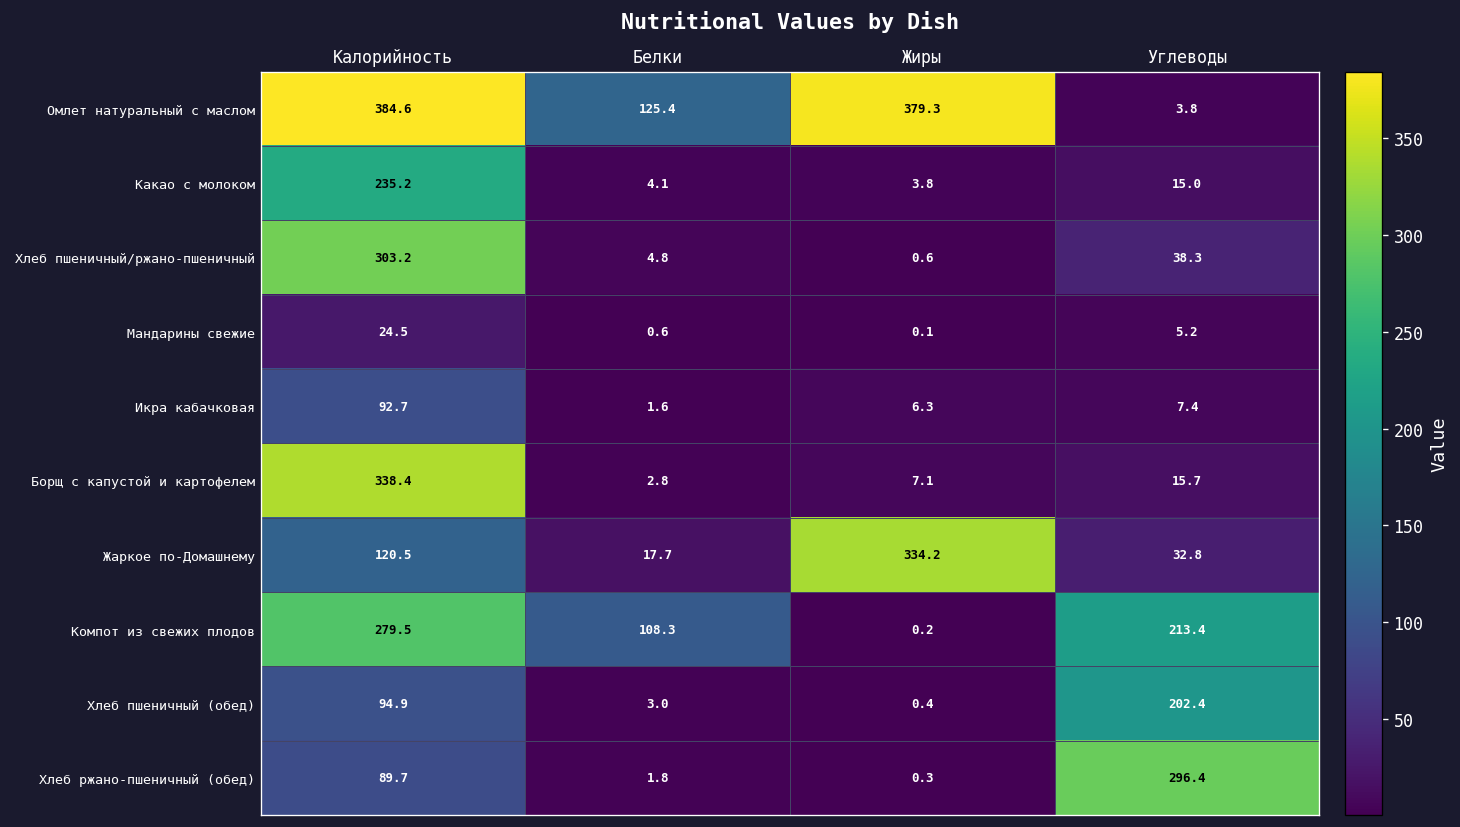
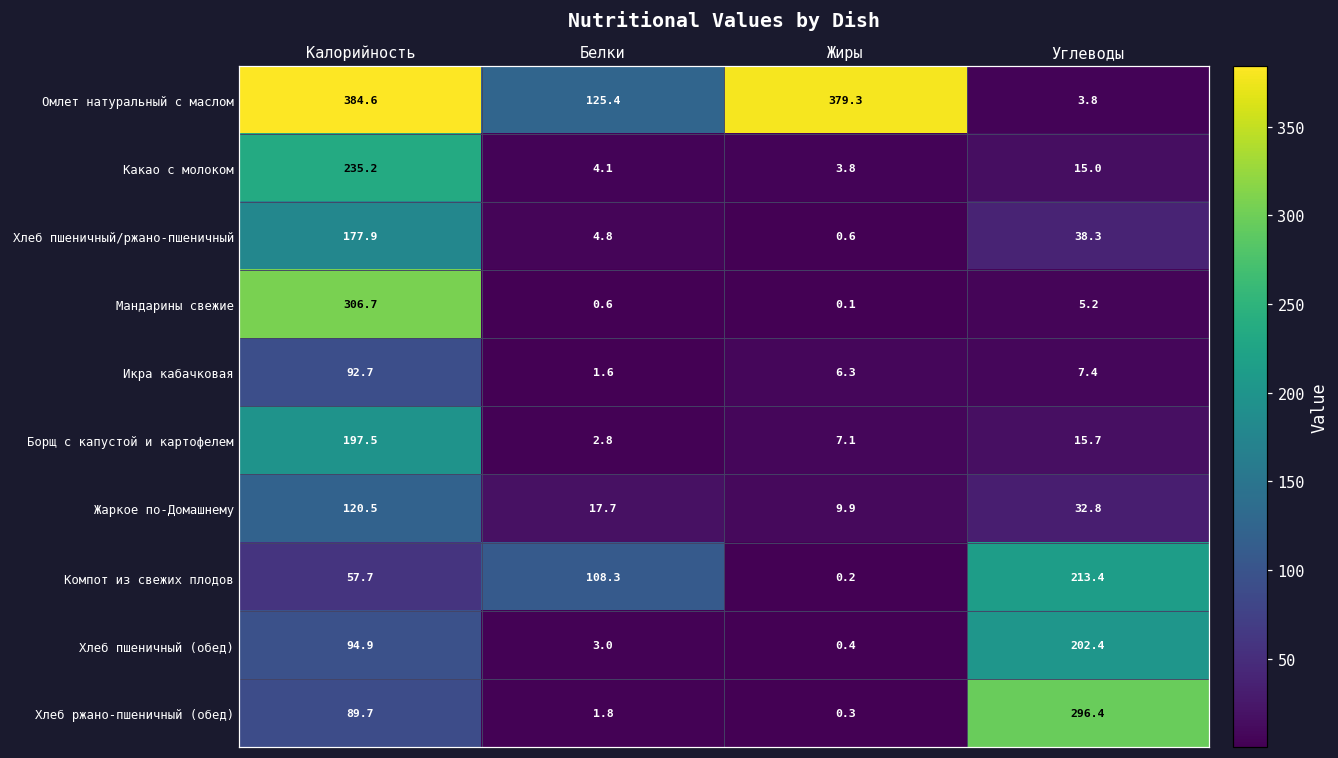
  {
    "Омлет натуральный с маслом": {
      "Калорийность": 384.6,
      "Белки": 125.4,
      "Жиры": 379.3,
      "Углеводы": 3.8
    },
    "Какао с молоком": {
      "Калорийность": 235.2,
      "Белки": 4.1,
      "Жиры": 3.8,
      "Углеводы": 15.0
    },
    "Хлеб пшеничный/ржано-пшеничный": {
-     "Калорийность": 303.2,
+     "Калорийность": 177.9,
      "Белки": 4.8,
      "Жиры": 0.6,
      "Углеводы": 38.3
    },
    "Мандарины свежие": {
-     "Калорийность": 24.5,
+     "Калорийность": 306.7,
      "Белки": 0.6,
      "Жиры": 0.1,
      "Углеводы": 5.2
    },
    "Икра кабачковая": {
      "Калорийность": 92.7,
      "Белки": 1.6,
      "Жиры": 6.3,
      "Углеводы": 7.4
    },
    "Борщ с капустой и картофелем": {
-     "Калорийность": 338.4,
+     "Калорийность": 197.5,
      "Белки": 2.8,
      "Жиры": 7.1,
      "Углеводы": 15.7
    },
    "Жаркое по-Домашнему": {
      "Калорийность": 120.5,
      "Белки": 17.7,
-     "Жиры": 334.2,
+     "Жиры": 9.9,
      "Углеводы": 32.8
    },
    "Компот из свежих плодов": {
-     "Калорийность": 279.5,
+     "Калорийность": 57.7,
      "Белки": 108.3,
      "Жиры": 0.2,
      "Углеводы": 213.4
    },
    "Хлеб пшеничный (обед)": {
      "Калорийность": 94.9,
      "Белки": 3.0,
      "Жиры": 0.4,
      "Углеводы": 202.4
    },
    "Хлеб ржано-пшеничный (обед)": {
      "Калорийность": 89.7,
      "Белки": 1.8,
      "Жиры": 0.3,
      "Углеводы": 296.4
    }
  }
